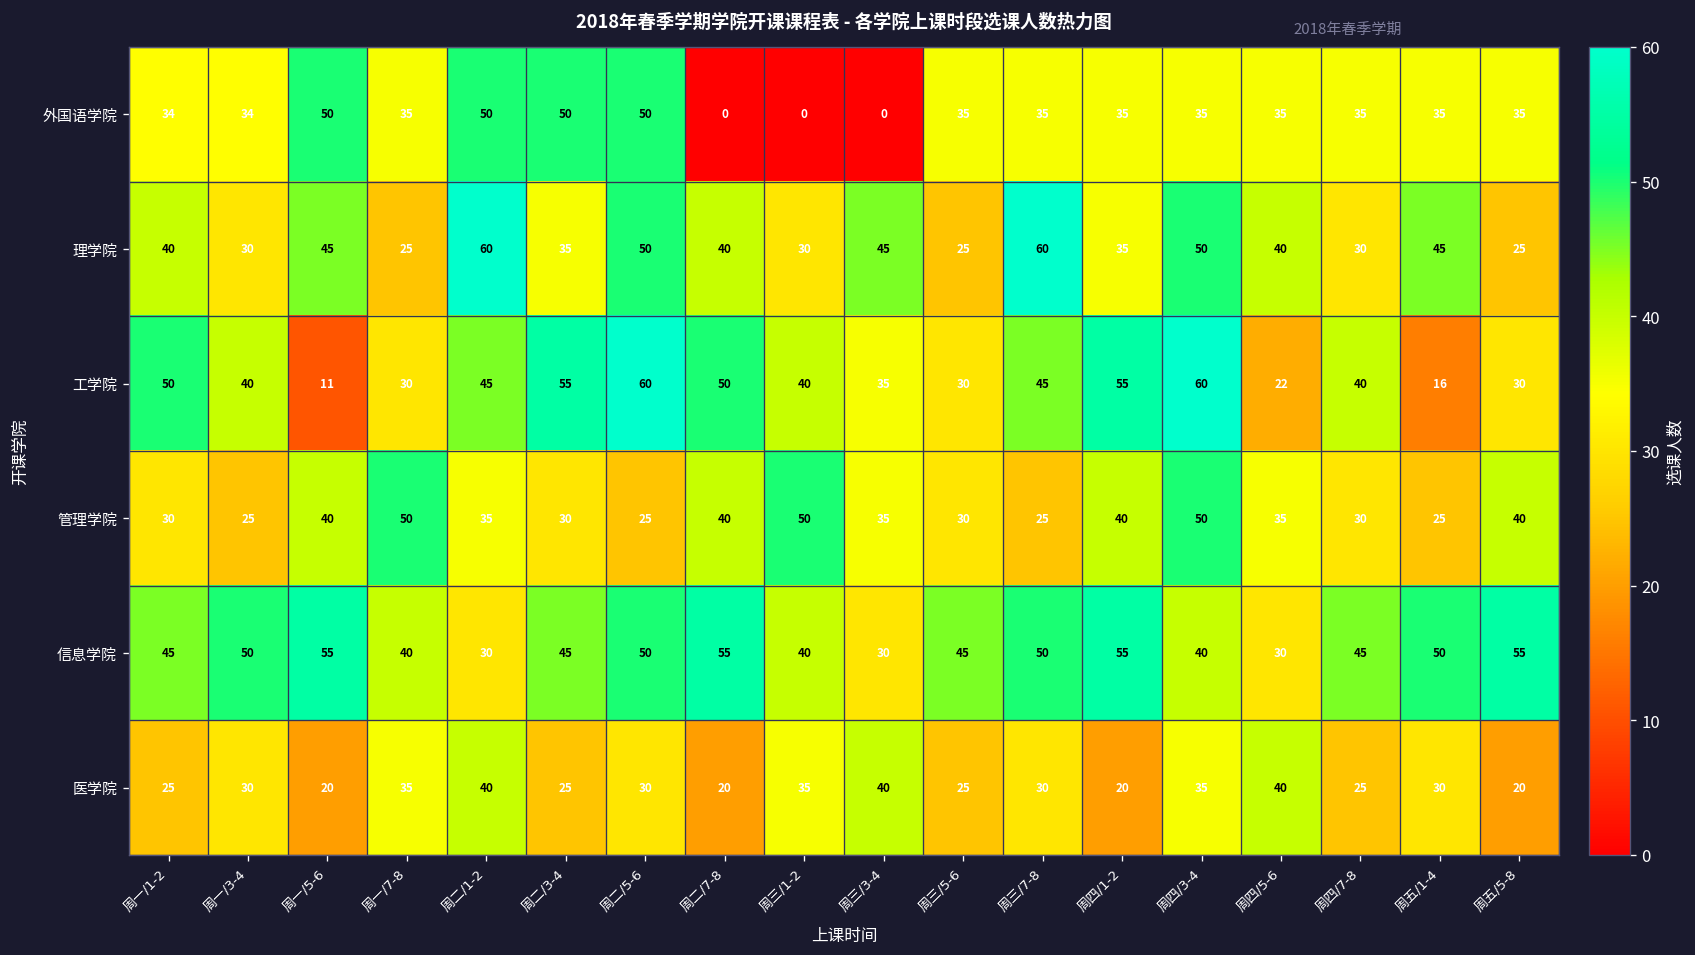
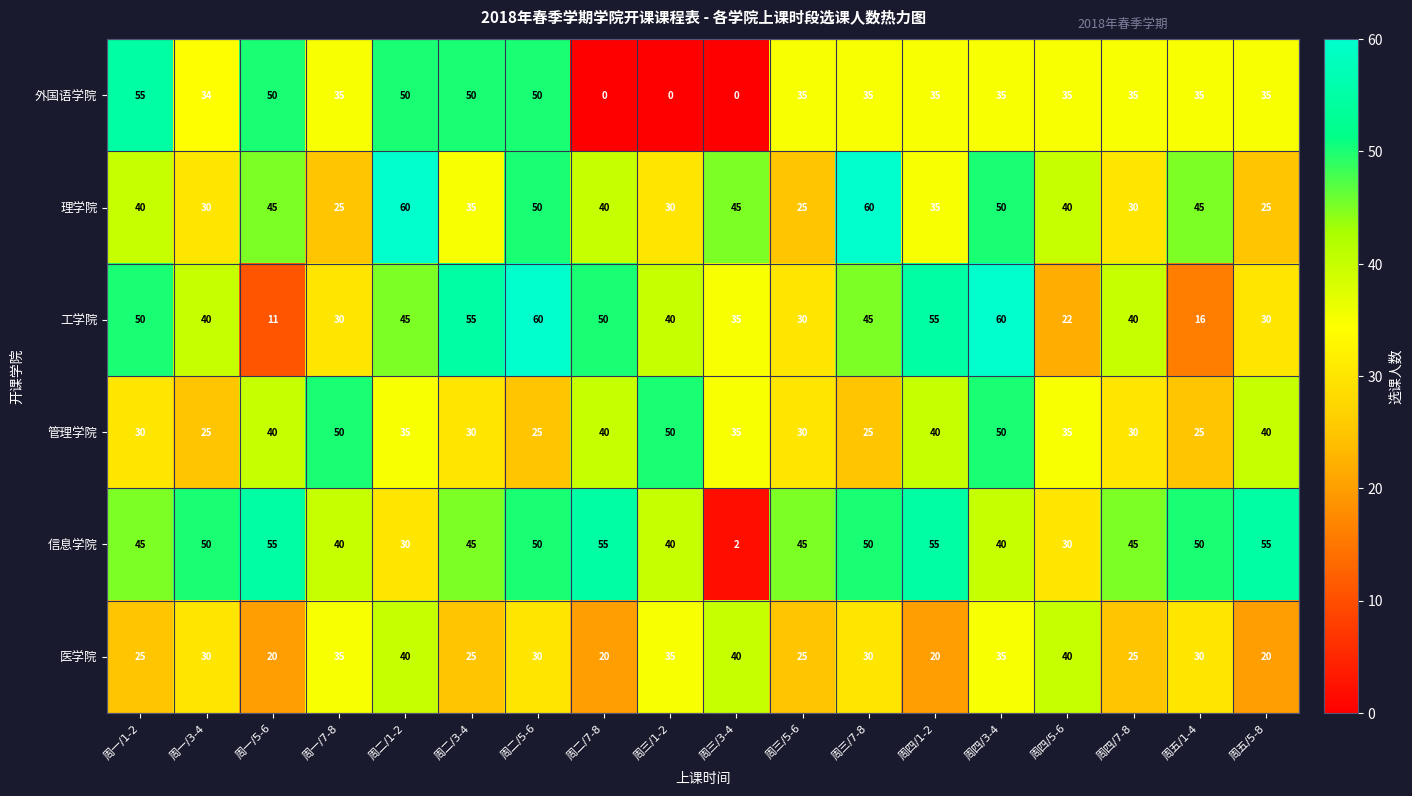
  {
    "外国语学院": {
-     "周一/1-2": 34,
+     "周一/1-2": 55,
      "周一/3-4": 34,
      "周一/5-6": 50,
      "周一/7-8": 35,
      "周二/1-2": 50,
      "周二/3-4": 50,
      "周二/5-6": 50,
      "周二/7-8": 0,
      "周三/1-2": 0,
      "周三/3-4": 0,
      "周三/5-6": 35,
      "周三/7-8": 35,
      "周四/1-2": 35,
      "周四/3-4": 35,
      "周四/5-6": 35,
      "周四/7-8": 35,
      "周五/1-4": 35,
      "周五/5-8": 35
    },
    "理学院": {
      "周一/1-2": 40,
      "周一/3-4": 30,
      "周一/5-6": 45,
      "周一/7-8": 25,
      "周二/1-2": 60,
      "周二/3-4": 35,
      "周二/5-6": 50,
      "周二/7-8": 40,
      "周三/1-2": 30,
      "周三/3-4": 45,
      "周三/5-6": 25,
      "周三/7-8": 60,
      "周四/1-2": 35,
      "周四/3-4": 50,
      "周四/5-6": 40,
      "周四/7-8": 30,
      "周五/1-4": 45,
      "周五/5-8": 25
    },
    "工学院": {
      "周一/1-2": 50,
      "周一/3-4": 40,
      "周一/5-6": 11,
      "周一/7-8": 30,
      "周二/1-2": 45,
      "周二/3-4": 55,
      "周二/5-6": 60,
      "周二/7-8": 50,
      "周三/1-2": 40,
      "周三/3-4": 35,
      "周三/5-6": 30,
      "周三/7-8": 45,
      "周四/1-2": 55,
      "周四/3-4": 60,
      "周四/5-6": 22,
      "周四/7-8": 40,
      "周五/1-4": 16,
      "周五/5-8": 30
    },
    "管理学院": {
      "周一/1-2": 30,
      "周一/3-4": 25,
      "周一/5-6": 40,
      "周一/7-8": 50,
      "周二/1-2": 35,
      "周二/3-4": 30,
      "周二/5-6": 25,
      "周二/7-8": 40,
      "周三/1-2": 50,
      "周三/3-4": 35,
      "周三/5-6": 30,
      "周三/7-8": 25,
      "周四/1-2": 40,
      "周四/3-4": 50,
      "周四/5-6": 35,
      "周四/7-8": 30,
      "周五/1-4": 25,
      "周五/5-8": 40
    },
    "信息学院": {
      "周一/1-2": 45,
      "周一/3-4": 50,
      "周一/5-6": 55,
      "周一/7-8": 40,
      "周二/1-2": 30,
      "周二/3-4": 45,
      "周二/5-6": 50,
      "周二/7-8": 55,
      "周三/1-2": 40,
-     "周三/3-4": 30,
+     "周三/3-4": 2,
      "周三/5-6": 45,
      "周三/7-8": 50,
      "周四/1-2": 55,
      "周四/3-4": 40,
      "周四/5-6": 30,
      "周四/7-8": 45,
      "周五/1-4": 50,
      "周五/5-8": 55
    },
    "医学院": {
      "周一/1-2": 25,
      "周一/3-4": 30,
      "周一/5-6": 20,
      "周一/7-8": 35,
      "周二/1-2": 40,
      "周二/3-4": 25,
      "周二/5-6": 30,
      "周二/7-8": 20,
      "周三/1-2": 35,
      "周三/3-4": 40,
      "周三/5-6": 25,
      "周三/7-8": 30,
      "周四/1-2": 20,
      "周四/3-4": 35,
      "周四/5-6": 40,
      "周四/7-8": 25,
      "周五/1-4": 30,
      "周五/5-8": 20
    }
  }
